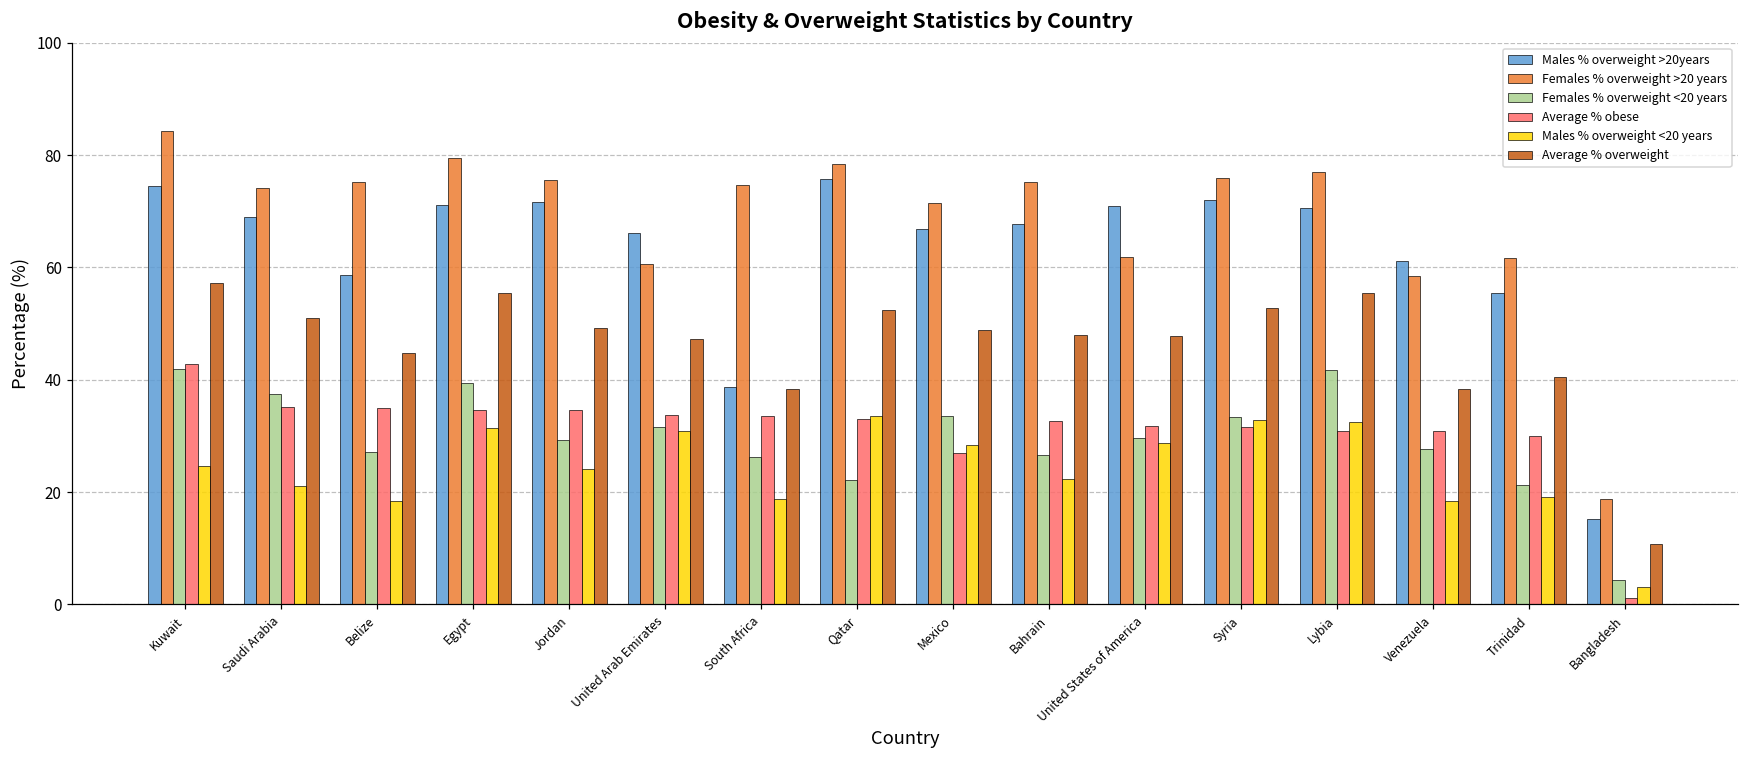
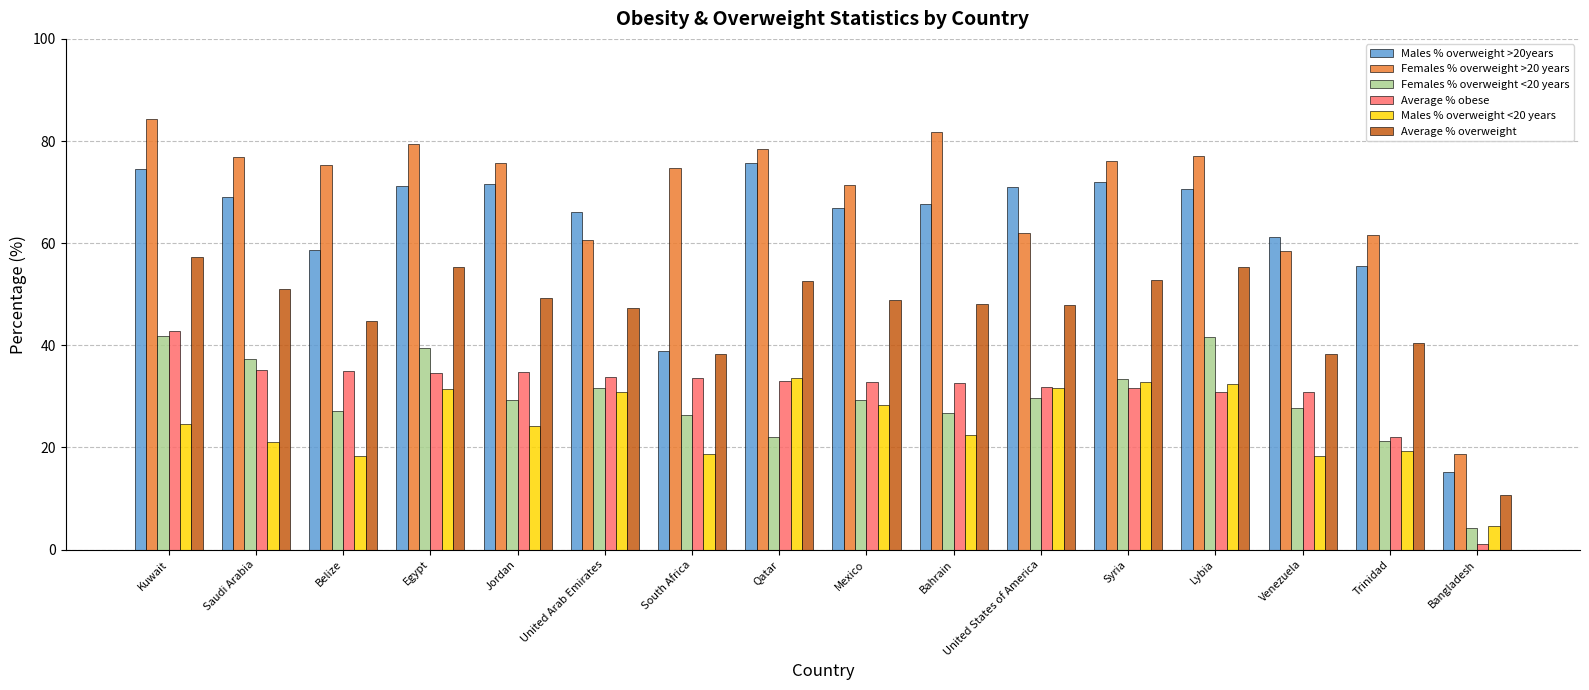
  {
    "Males % overweight >20years": {
      "Kuwait": 75,
      "Saudi Arabia": 69,
      "Belize": 59,
      "Egypt": 71,
      "Jordan": 72,
      "United Arab Emirates": 66,
      "South Africa": 39,
      "Qatar": 76,
      "Mexico": 67,
      "Bahrain": 68,
      "United States of America": 71,
      "Syria": 72,
      "Lybia": 71,
      "Venezuela": 61,
      "Trinidad": 56,
      "Bangladesh": 15
    },
    "Females % overweight >20 years": {
      "Kuwait": 84,
-     "Saudi Arabia": 74,
+     "Saudi Arabia": 77,
      "Belize": 75,
      "Egypt": 79,
      "Jordan": 76,
      "United Arab Emirates": 61,
      "South Africa": 75,
      "Qatar": 79,
      "Mexico": 71,
-     "Bahrain": 75,
+     "Bahrain": 82,
      "United States of America": 62,
      "Syria": 76,
      "Lybia": 77,
      "Venezuela": 58,
      "Trinidad": 62,
      "Bangladesh": 19
    },
    "Females % overweight <20 years": {
      "Kuwait": 42,
      "Saudi Arabia": 37,
      "Belize": 27,
      "Egypt": 40,
      "Jordan": 29,
      "United Arab Emirates": 32,
      "South Africa": 26,
      "Qatar": 22,
-     "Mexico": 34,
+     "Mexico": 29,
      "Bahrain": 27,
      "United States of America": 30,
      "Syria": 33,
      "Lybia": 42,
      "Venezuela": 28,
      "Trinidad": 21,
      "Bangladesh": 4
    },
    "Average % obese": {
      "Kuwait": 43,
      "Saudi Arabia": 35,
      "Belize": 35,
      "Egypt": 35,
      "Jordan": 35,
      "United Arab Emirates": 34,
      "South Africa": 34,
      "Qatar": 33,
-     "Mexico": 27,
+     "Mexico": 33,
      "Bahrain": 33,
      "United States of America": 32,
      "Syria": 32,
      "Lybia": 31,
      "Venezuela": 31,
-     "Trinidad": 30,
+     "Trinidad": 22,
      "Bangladesh": 1
    },
    "Males % overweight <20 years": {
      "Kuwait": 25,
      "Saudi Arabia": 21,
      "Belize": 18,
      "Egypt": 32,
      "Jordan": 24,
      "United Arab Emirates": 31,
      "South Africa": 19,
      "Qatar": 34,
      "Mexico": 28,
      "Bahrain": 22,
-     "United States of America": 29,
+     "United States of America": 32,
      "Syria": 33,
      "Lybia": 33,
      "Venezuela": 18,
      "Trinidad": 19,
-     "Bangladesh": 3
+     "Bangladesh": 5
    },
    "Average % overweight": {
      "Kuwait": 57,
      "Saudi Arabia": 51,
      "Belize": 45,
      "Egypt": 55,
      "Jordan": 49,
      "United Arab Emirates": 47,
      "South Africa": 38,
      "Qatar": 53,
      "Mexico": 49,
      "Bahrain": 48,
      "United States of America": 48,
      "Syria": 53,
      "Lybia": 55,
      "Venezuela": 38,
      "Trinidad": 41,
      "Bangladesh": 11
    }
  }
